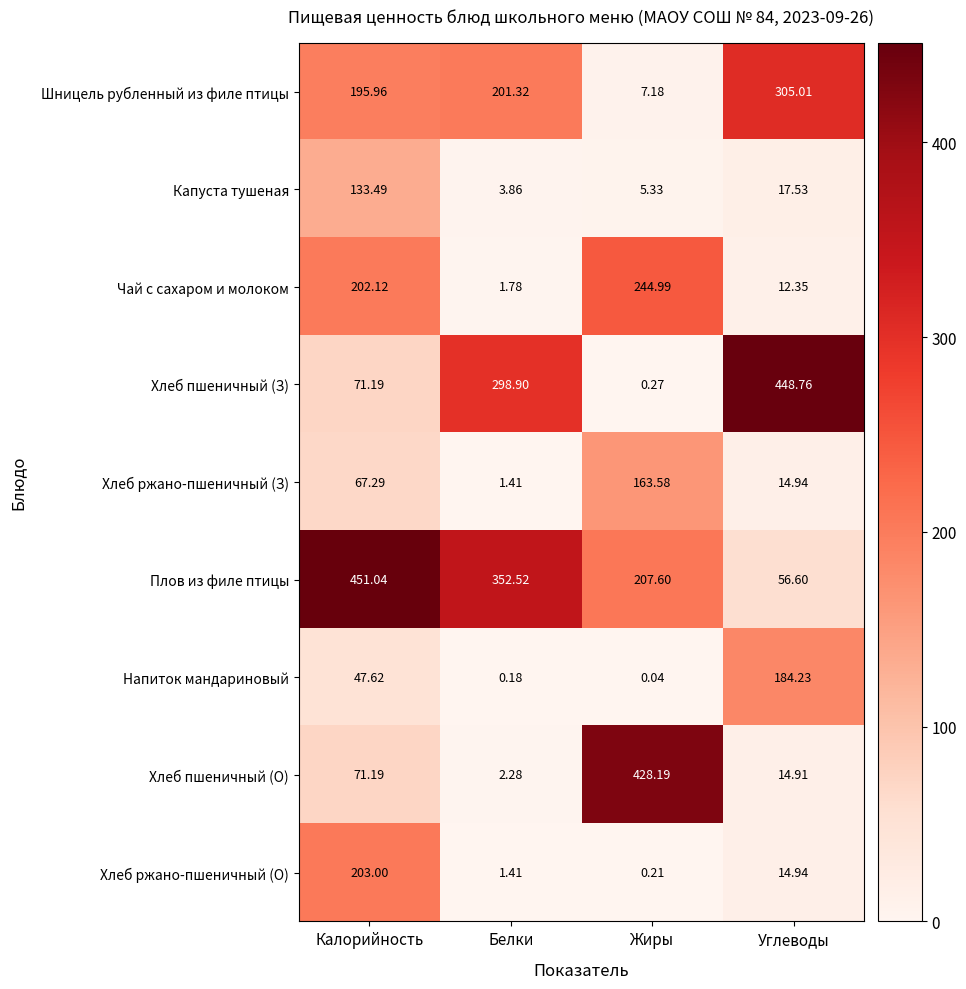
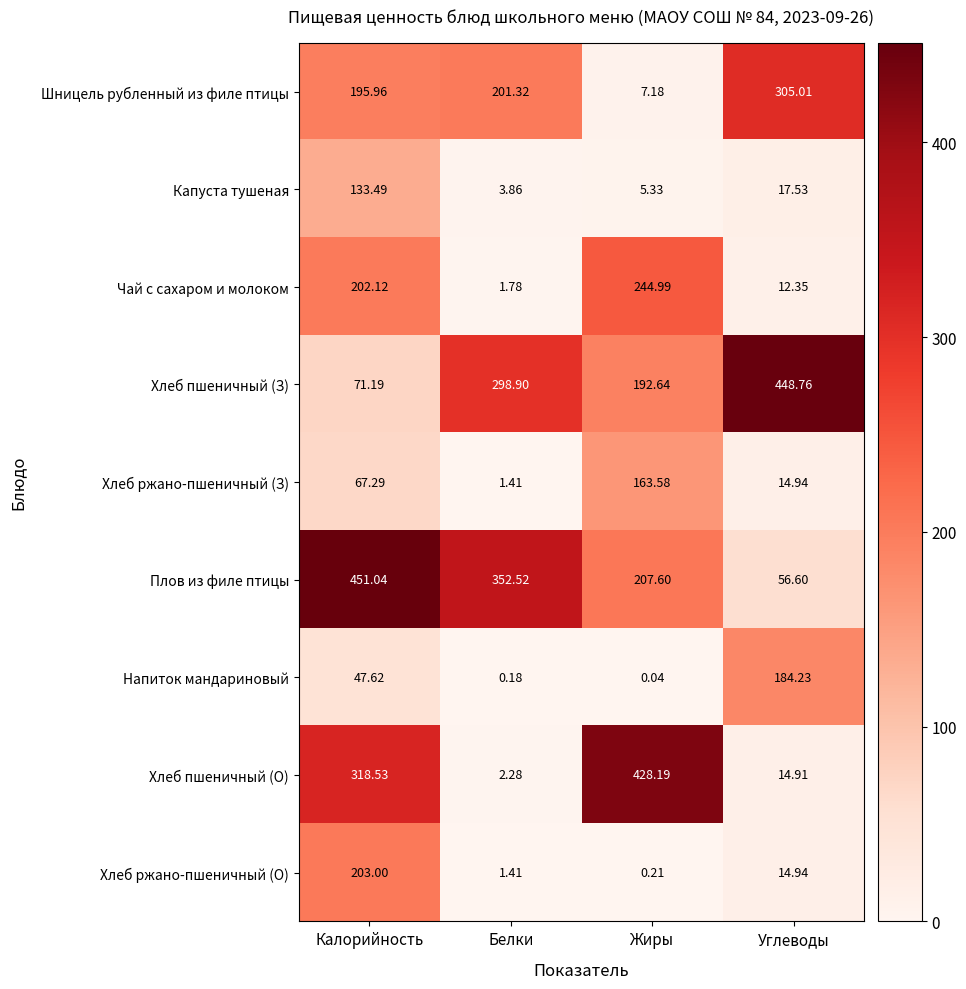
  {
    "Шницель рубленный из филе птицы": {
      "Калорийность": 195.96,
      "Белки": 201.32,
      "Жиры": 7.18,
      "Углеводы": 305.01
    },
    "Капуста тушеная": {
      "Калорийность": 133.49,
      "Белки": 3.86,
      "Жиры": 5.33,
      "Углеводы": 17.53
    },
    "Чай с сахаром и молоком": {
      "Калорийность": 202.12,
      "Белки": 1.78,
      "Жиры": 244.99,
      "Углеводы": 12.35
    },
    "Хлеб пшеничный (З)": {
      "Калорийность": 71.19,
      "Белки": 298.90,
-     "Жиры": 0.27,
+     "Жиры": 192.64,
      "Углеводы": 448.76
    },
    "Хлеб ржано-пшеничный (З)": {
      "Калорийность": 67.29,
      "Белки": 1.41,
      "Жиры": 163.58,
      "Углеводы": 14.94
    },
    "Плов из филе птицы": {
      "Калорийность": 451.04,
      "Белки": 352.52,
      "Жиры": 207.60,
      "Углеводы": 56.60
    },
    "Напиток мандариновый": {
      "Калорийность": 47.62,
      "Белки": 0.18,
      "Жиры": 0.04,
      "Углеводы": 184.23
    },
    "Хлеб пшеничный (О)": {
-     "Калорийность": 71.19,
+     "Калорийность": 318.53,
      "Белки": 2.28,
      "Жиры": 428.19,
      "Углеводы": 14.91
    },
    "Хлеб ржано-пшеничный (О)": {
      "Калорийность": 203.00,
      "Белки": 1.41,
      "Жиры": 0.21,
      "Углеводы": 14.94
    }
  }
